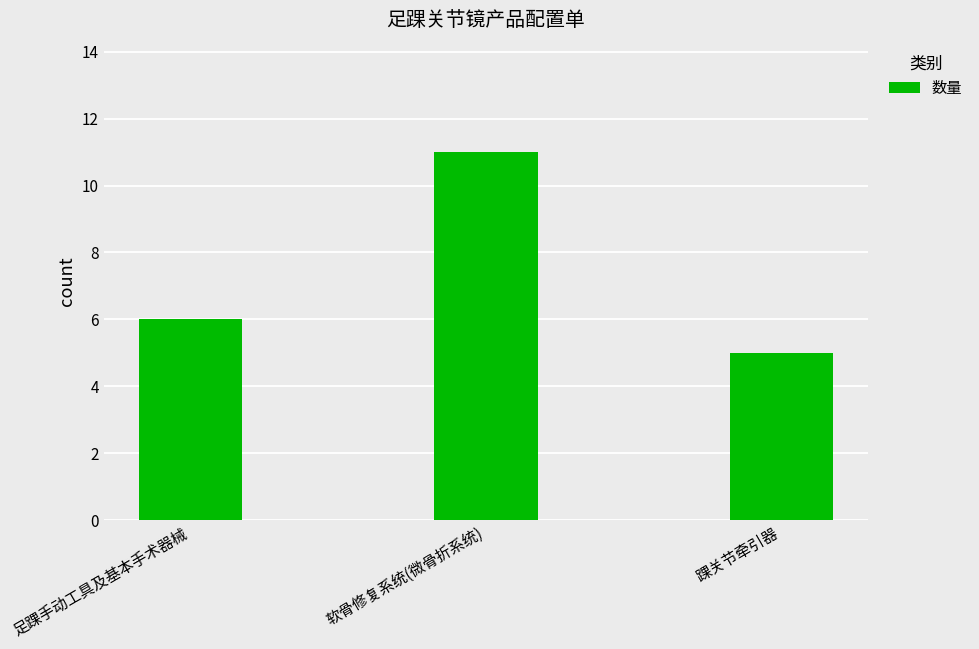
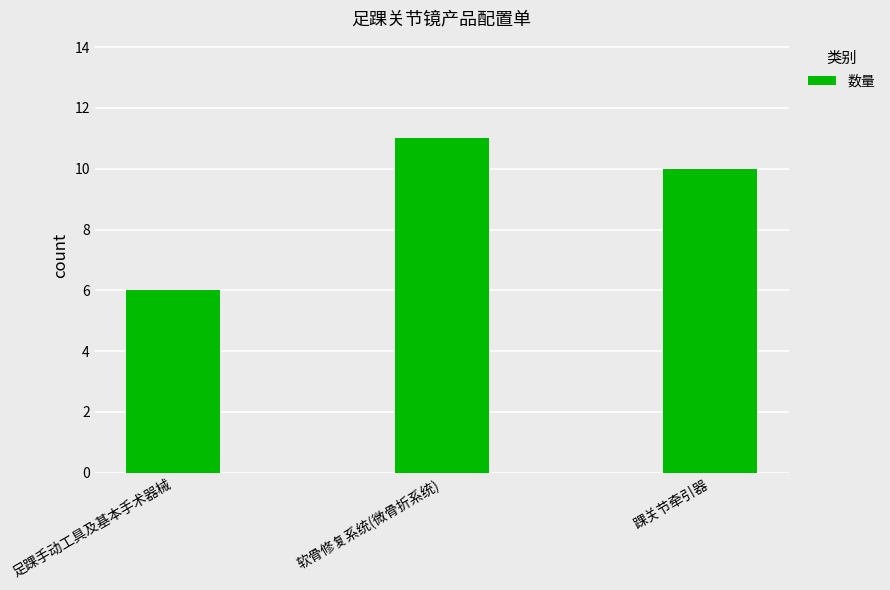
  {
    "足踝手动工具及基本手术器械": 6,
    "软骨修复系统(微骨折系统)": 11,
-   "踝关节牵引器": 5
+   "踝关节牵引器": 10
  }
